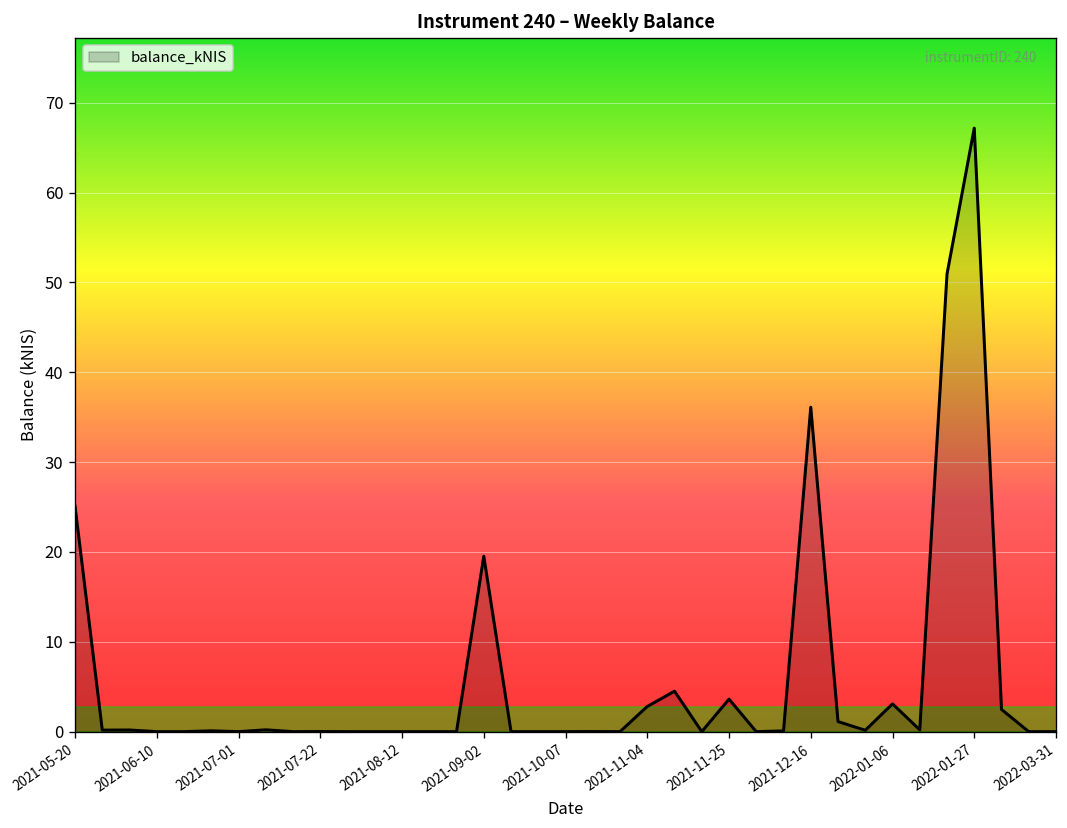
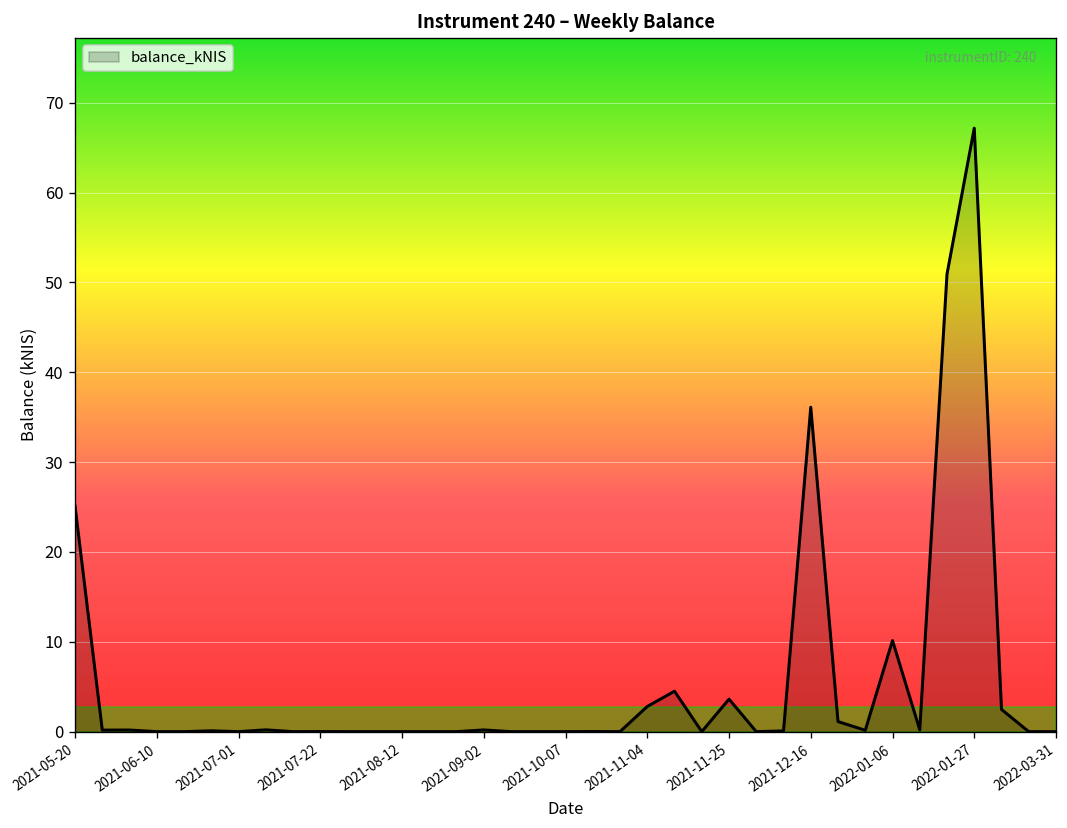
  {
    "2021-05-20": 25,
    "2021-06-10": 0,
    "2021-07-01": 0,
    "2021-07-22": 0,
    "2021-08-12": 0,
-   "2021-09-02": 20,
+   "2021-09-02": 0,
    "2021-10-07": 0,
    "2021-11-04": 3,
    "2021-11-25": 4,
    "2021-12-16": 36,
-   "2022-01-06": 3,
+   "2022-01-06": 10,
    "2022-01-27": 67,
    "2022-03-31": 0
  }
